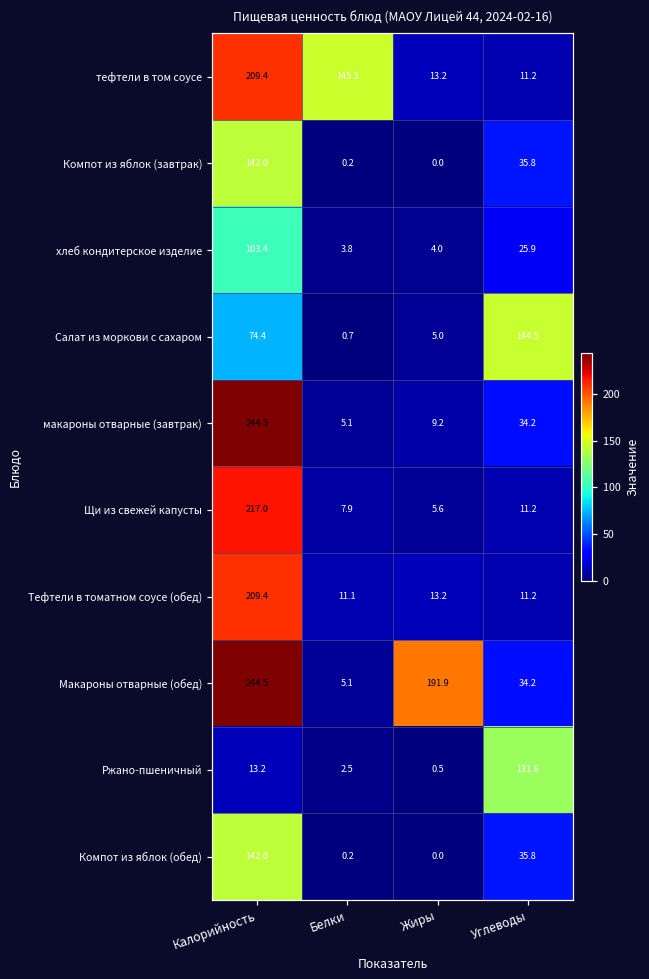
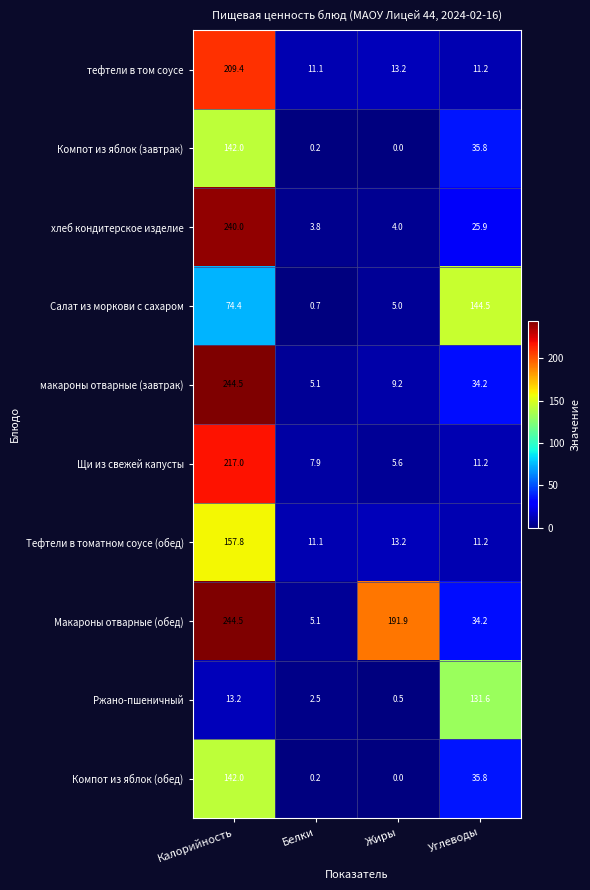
  {
    "тефтели в том соусе": {
      "Калорийность": 209.4,
-     "Белки": 145.5,
+     "Белки": 11.1,
      "Жиры": 13.2,
      "Углеводы": 11.2
    },
    "Компот из яблок (завтрак)": {
      "Калорийность": 142.0,
      "Белки": 0.2,
      "Жиры": 0.0,
      "Углеводы": 35.8
    },
    "хлеб кондитерское изделие": {
-     "Калорийность": 103.4,
+     "Калорийность": 240.0,
      "Белки": 3.8,
      "Жиры": 4.0,
      "Углеводы": 25.9
    },
    "Салат из моркови с сахаром": {
      "Калорийность": 74.4,
      "Белки": 0.7,
      "Жиры": 5.0,
      "Углеводы": 144.5
    },
    "макароны отварные (завтрак)": {
      "Калорийность": 244.5,
      "Белки": 5.1,
      "Жиры": 9.2,
      "Углеводы": 34.2
    },
    "Щи из свежей капусты": {
      "Калорийность": 217.0,
      "Белки": 7.9,
      "Жиры": 5.6,
      "Углеводы": 11.2
    },
    "Тефтели в томатном соусе (обед)": {
-     "Калорийность": 209.4,
+     "Калорийность": 157.8,
      "Белки": 11.1,
      "Жиры": 13.2,
      "Углеводы": 11.2
    },
    "Макароны отварные (обед)": {
      "Калорийность": 244.5,
      "Белки": 5.1,
      "Жиры": 191.9,
      "Углеводы": 34.2
    },
    "Ржано-пшеничный": {
      "Калорийность": 13.2,
      "Белки": 2.5,
      "Жиры": 0.5,
      "Углеводы": 131.6
    },
    "Компот из яблок (обед)": {
      "Калорийность": 142.0,
      "Белки": 0.2,
      "Жиры": 0.0,
      "Углеводы": 35.8
    }
  }
